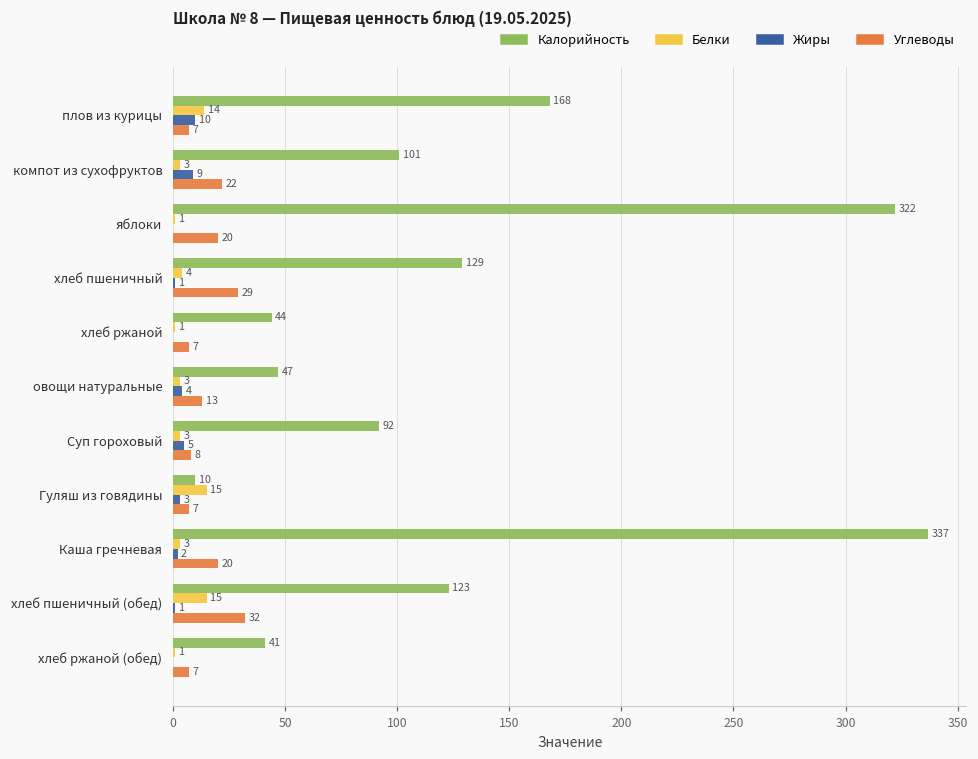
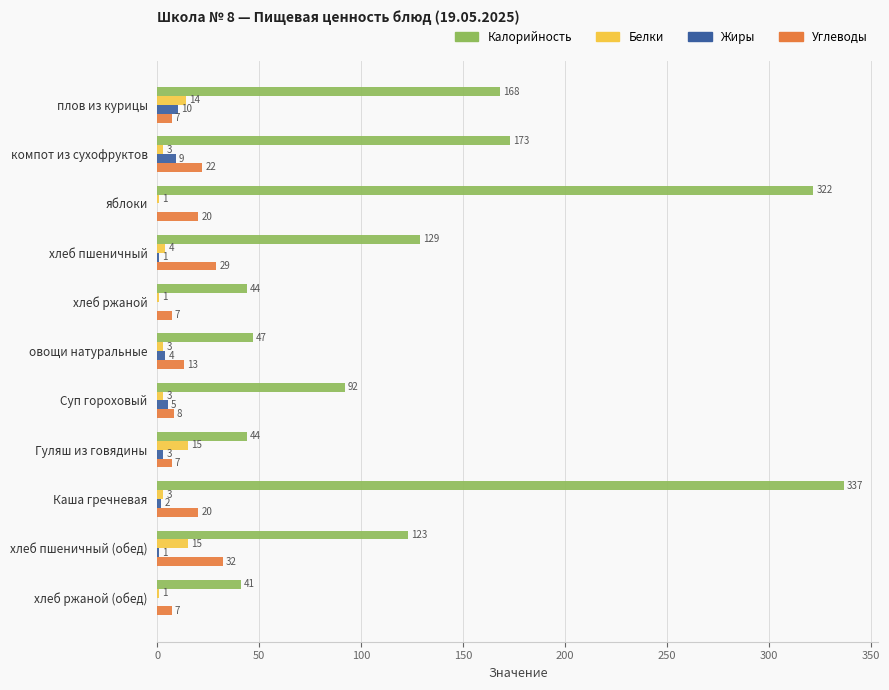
  {
    "Калорийность": {
      "плов из курицы": 168,
-     "компот из сухофруктов": 101,
+     "компот из сухофруктов": 173,
      "яблоки": 322,
      "хлеб пшеничный": 129,
      "хлеб ржаной": 44,
      "овощи натуральные": 47,
      "Суп гороховый": 92,
-     "Гуляш из говядины": 10,
+     "Гуляш из говядины": 44,
      "Каша гречневая": 337,
      "хлеб пшеничный (обед)": 123,
      "хлеб ржаной (обед)": 41
    },
    "Белки": {
      "плов из курицы": 14,
      "компот из сухофруктов": 3,
      "яблоки": 1,
      "хлеб пшеничный": 4,
      "хлеб ржаной": 1,
      "овощи натуральные": 3,
      "Суп гороховый": 3,
      "Гуляш из говядины": 15,
      "Каша гречневая": 3,
      "хлеб пшеничный (обед)": 15,
      "хлеб ржаной (обед)": 1
    },
    "Жиры": {
      "плов из курицы": 10,
      "компот из сухофруктов": 9,
      "хлеб пшеничный": 1,
      "овощи натуральные": 4,
      "Суп гороховый": 5,
      "Гуляш из говядины": 3,
      "Каша гречневая": 2,
      "хлеб пшеничный (обед)": 1
    },
    "Углеводы": {
      "плов из курицы": 7,
      "компот из сухофруктов": 22,
      "яблоки": 20,
      "хлеб пшеничный": 29,
      "хлеб ржаной": 7,
      "овощи натуральные": 13,
      "Суп гороховый": 8,
      "Гуляш из говядины": 7,
      "Каша гречневая": 20,
      "хлеб пшеничный (обед)": 32,
      "хлеб ржаной (обед)": 7
    }
  }
